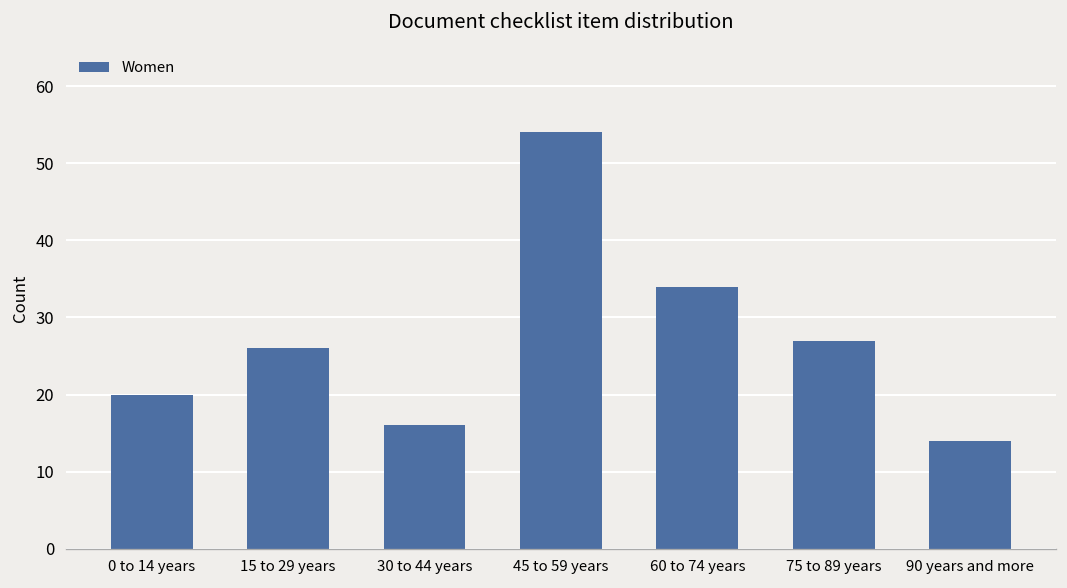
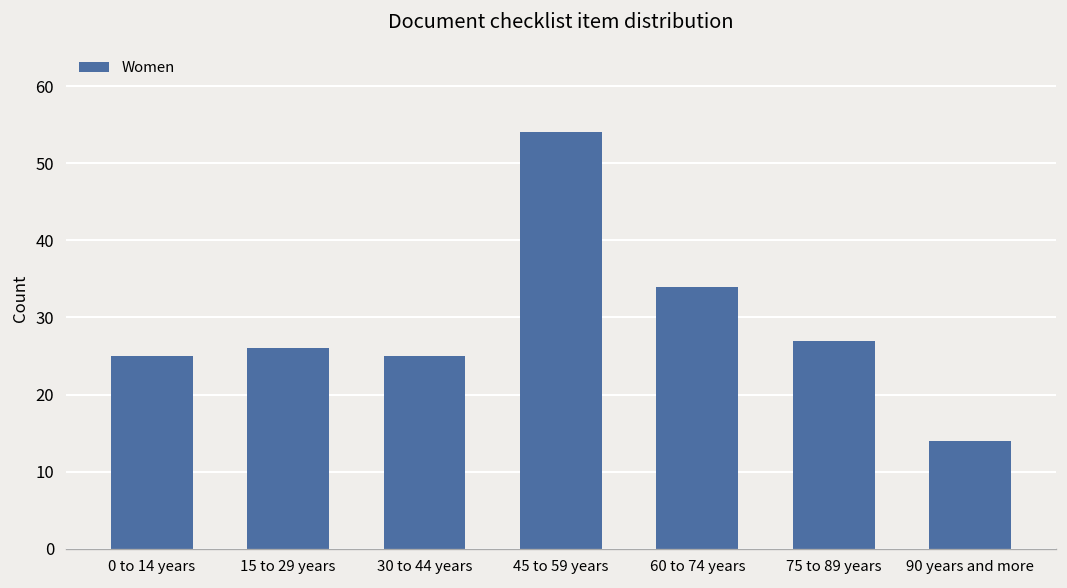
  {
-   "0 to 14 years": 20,
+   "0 to 14 years": 25,
    "15 to 29 years": 26,
-   "30 to 44 years": 16,
+   "30 to 44 years": 25,
    "45 to 59 years": 54,
    "60 to 74 years": 34,
    "75 to 89 years": 27,
    "90 years and more": 14
  }
